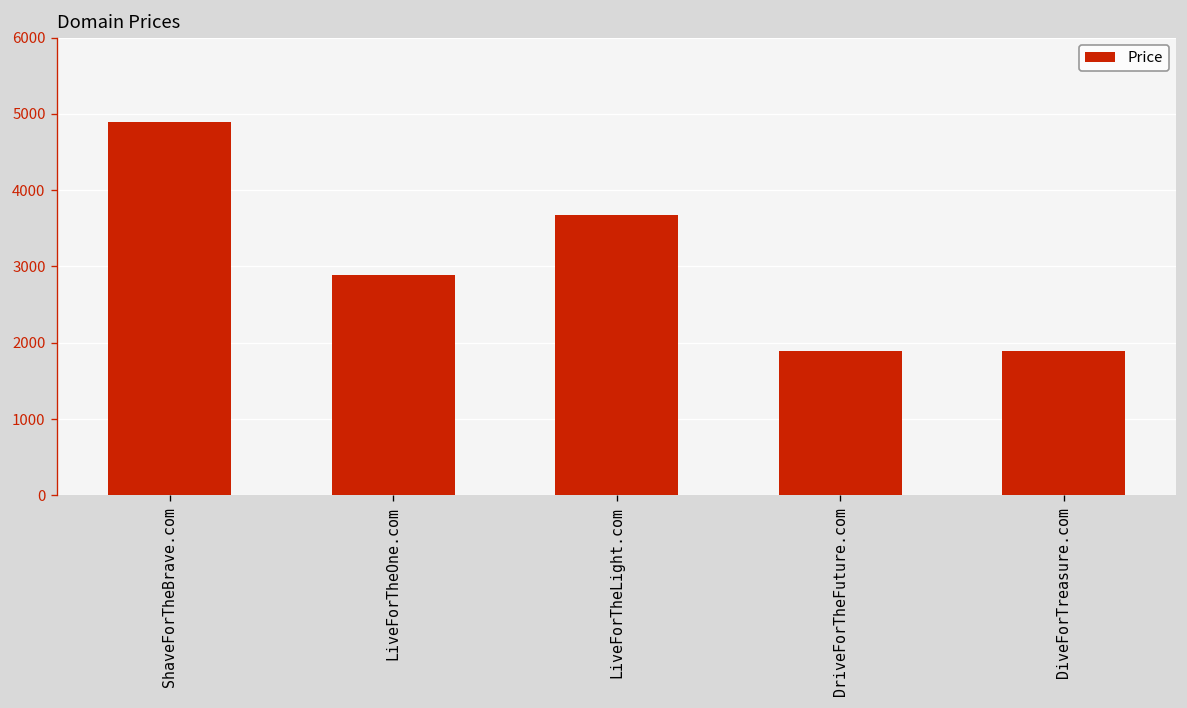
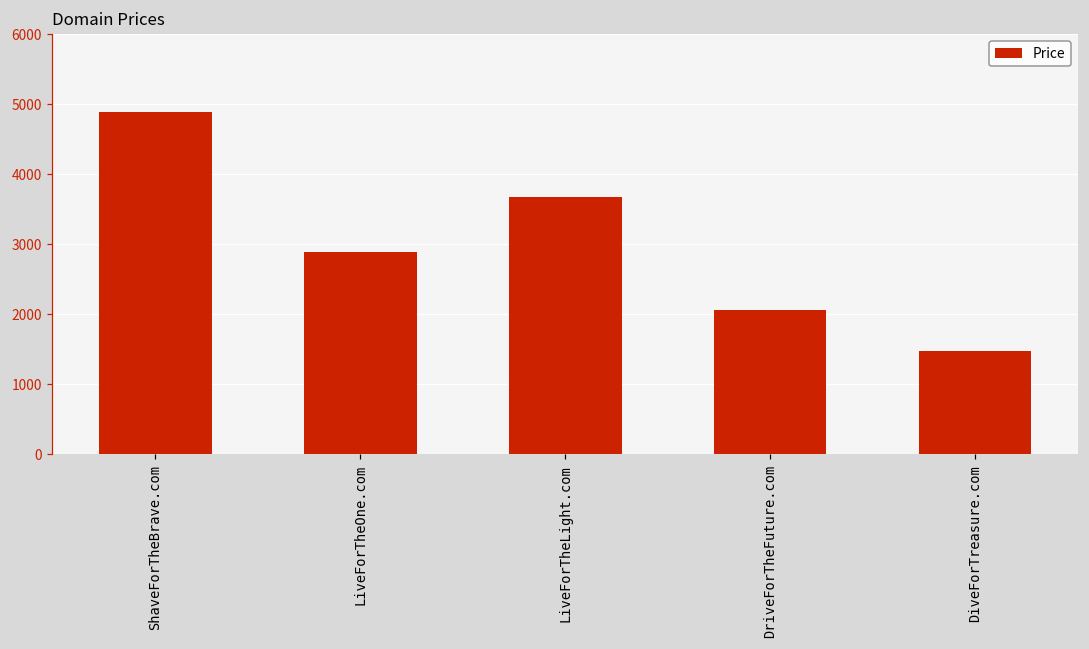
  {
    "ShaveForTheBrave.com": 4900,
    "LiveForTheOne.com": 2900,
    "LiveForTheLight.com": 3700,
-   "DriveForTheFuture.com": 1900,
-   "DiveForTreasure.com": 1900
+   "DriveForTheFuture.com": 2100,
+   "DiveForTreasure.com": 1500
  }
